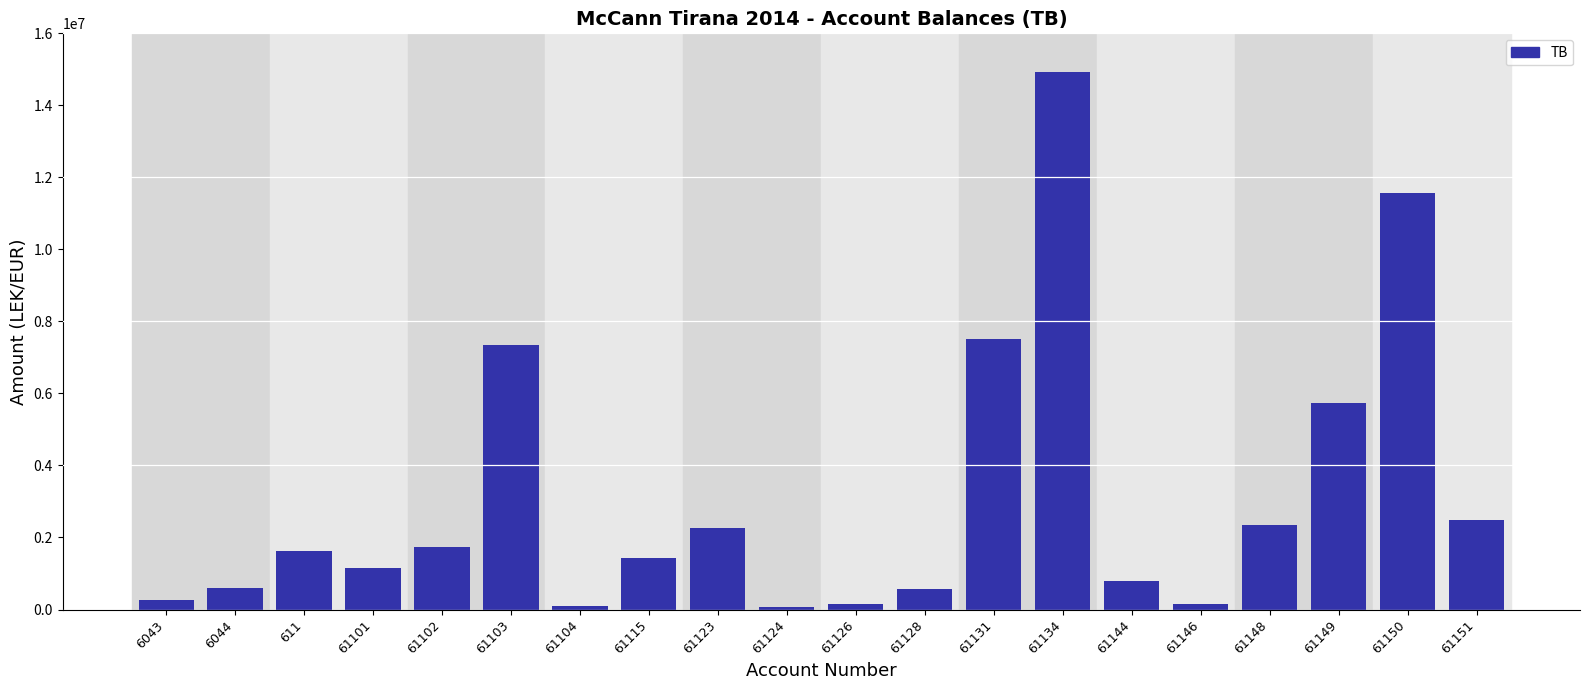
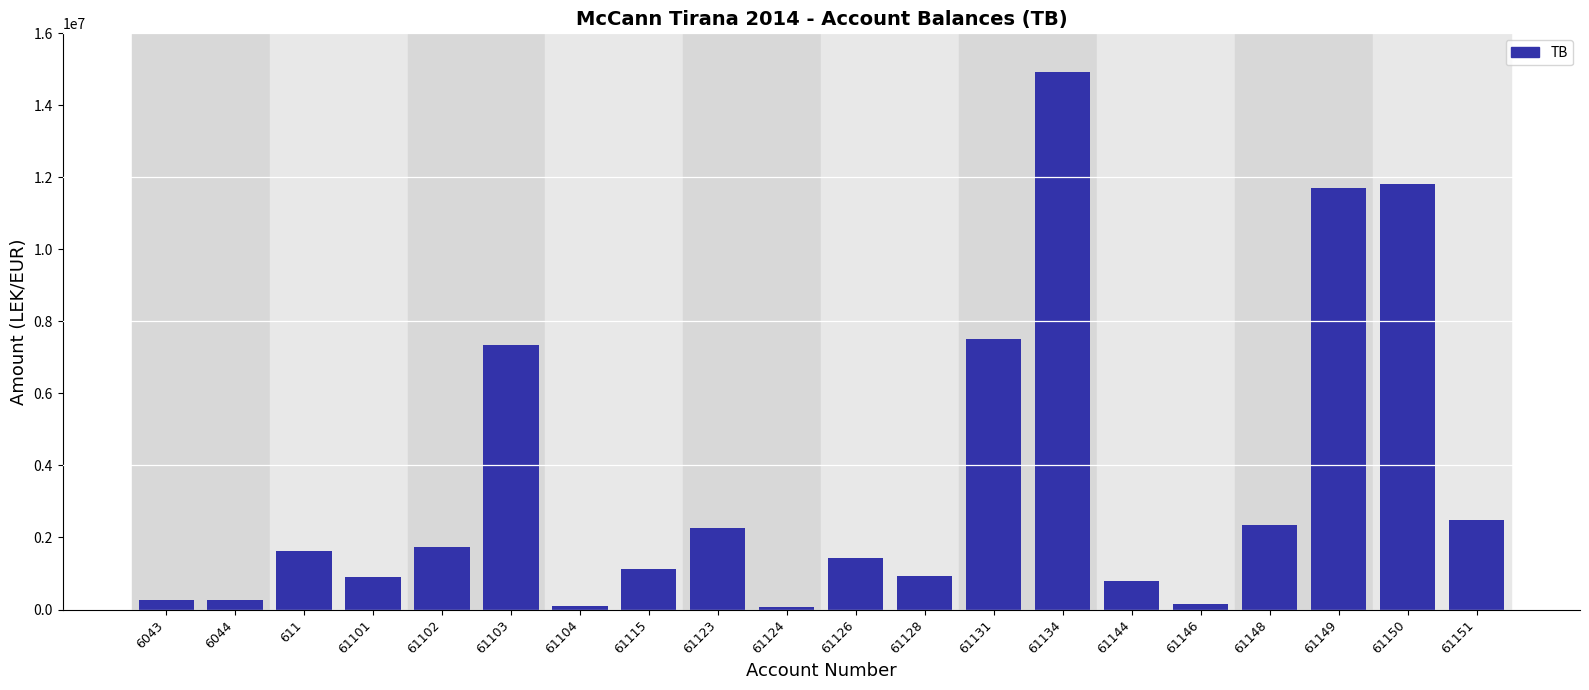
  {
    "6043": 300000,
-   "6044": 600000,
+   "6044": 300000,
    "611": 1600000,
-   "61101": 1100000,
+   "61101": 900000,
    "61102": 1700000,
    "61103": 7300000,
    "61104": 100000,
-   "61115": 1400000,
+   "61115": 1100000,
    "61123": 2300000,
-   "61126": 200000,
-   "61128": 600000,
+   "61126": 1400000,
+   "61128": 900000,
    "61131": 7500000,
    "61134": 14900000,
    "61144": 800000,
    "61146": 200000,
    "61148": 2300000,
-   "61149": 5700000,
-   "61150": 11600000,
+   "61149": 11700000,
+   "61150": 11800000,
    "61151": 2500000
  }
